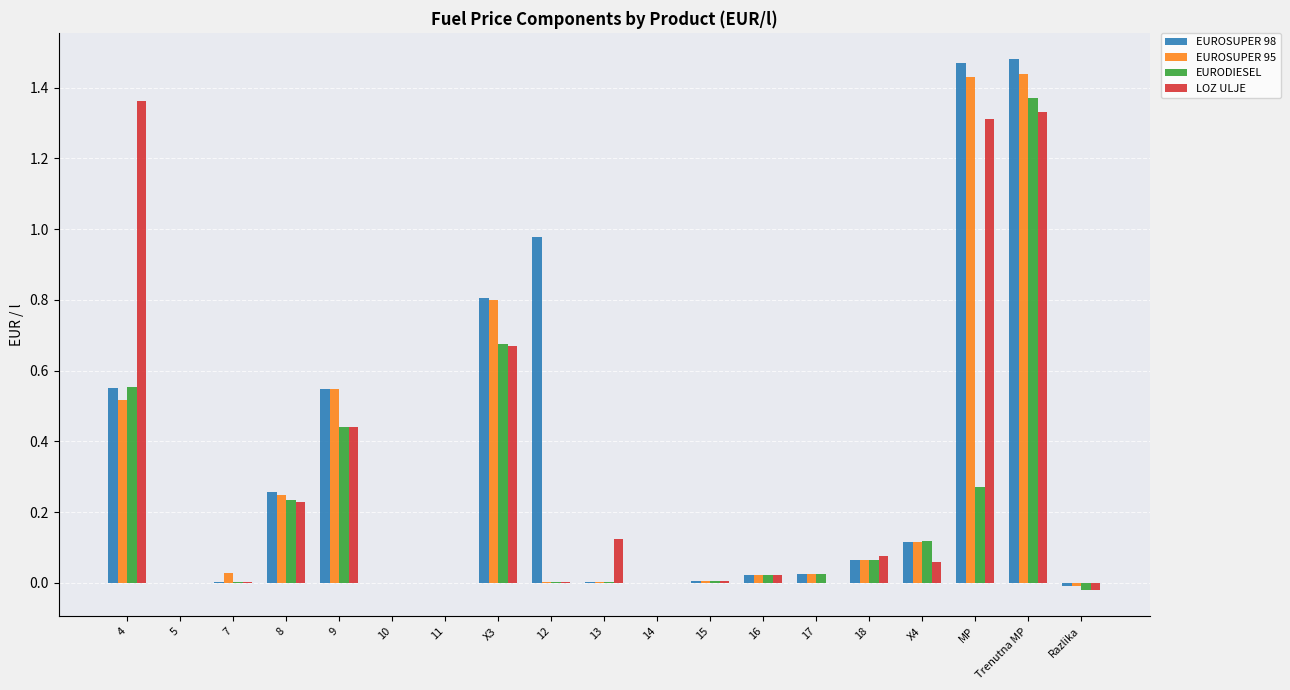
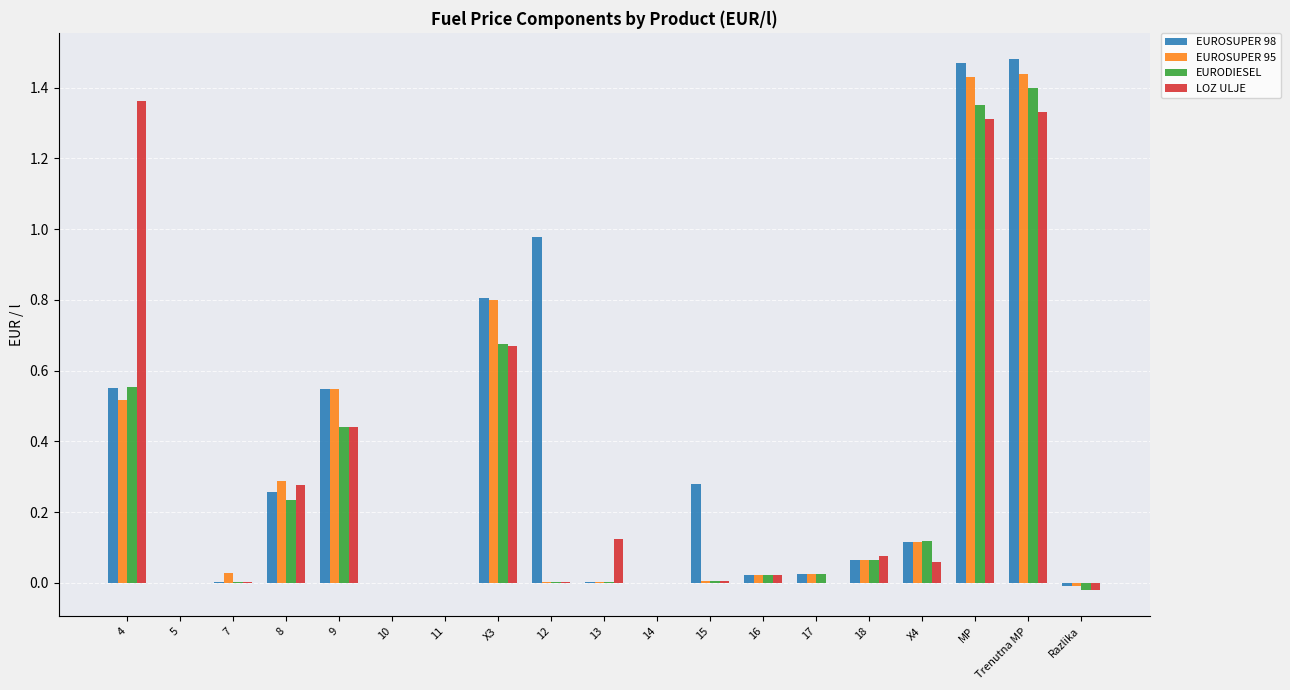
  {
    "EUROSUPER 98": {
      "4": 0.55,
      "5": 0.00,
      "8": 0.26,
      "9": 0.55,
      "10": 0.00,
      "11": 0.00,
      "X3": 0.81,
      "12": 0.98,
-     "15": 0.01,
+     "15": 0.28,
      "16": 0.02,
      "17": 0.02,
      "18": 0.06,
      "X4": 0.12,
      "MP": 1.47,
      "Trenutna MP": 1.48,
      "Razlika": -0.01
    },
    "EUROSUPER 95": {
      "4": 0.52,
      "5": 0.00,
      "7": 0.03,
-     "8": 0.25,
+     "8": 0.29,
      "9": 0.55,
      "10": 0.00,
      "11": 0.00,
      "X3": 0.80,
      "16": 0.02,
      "17": 0.02,
      "18": 0.06,
      "X4": 0.12,
      "MP": 1.43,
      "Trenutna MP": 1.44,
      "Razlika": -0.01
    },
    "EURODIESEL": {
      "4": 0.55,
      "5": 0.00,
      "8": 0.23,
      "9": 0.44,
      "10": 0.00,
      "11": 0.00,
      "X3": 0.68,
      "16": 0.02,
      "17": 0.02,
      "18": 0.06,
      "X4": 0.12,
-     "MP": 0.27,
-     "Trenutna MP": 1.37,
+     "MP": 1.35,
+     "Trenutna MP": 1.40,
      "Razlika": -0.02
    },
    "LOZ ULJE": {
      "4": 1.36,
      "5": 0.00,
-     "8": 0.23,
+     "8": 0.28,
      "9": 0.44,
      "10": 0.00,
      "11": 0.00,
      "X3": 0.67,
      "13": 0.12,
      "16": 0.02,
      "17": 0.00,
      "18": 0.08,
      "X4": 0.06,
      "MP": 1.31,
      "Trenutna MP": 1.33,
      "Razlika": -0.02
    }
  }
